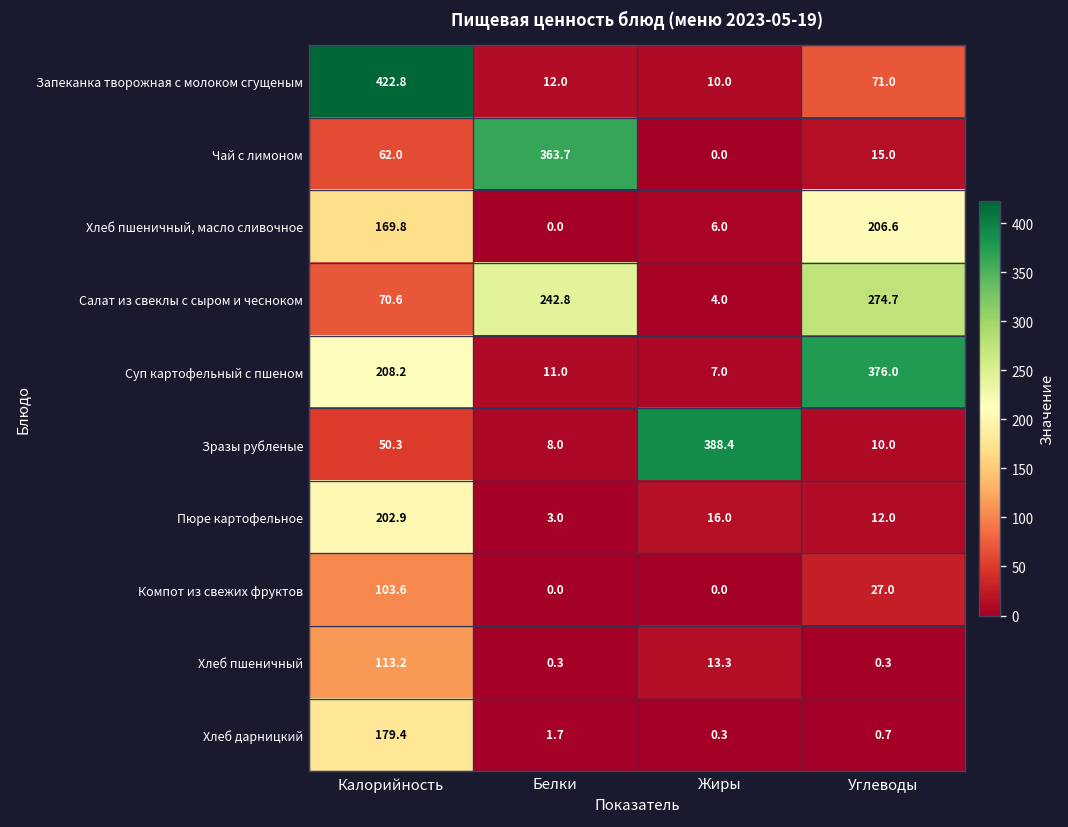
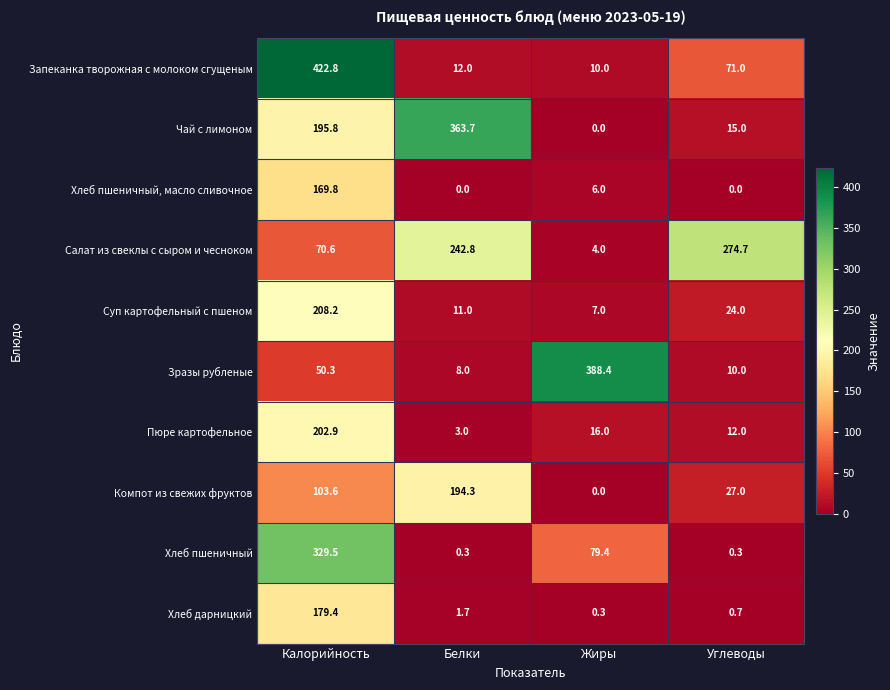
  {
    "Запеканка творожная с молоком сгущеным": {
      "Калорийность": 422.8,
      "Белки": 12.0,
      "Жиры": 10.0,
      "Углеводы": 71.0
    },
    "Чай с лимоном": {
-     "Калорийность": 62.0,
+     "Калорийность": 195.8,
      "Белки": 363.7,
      "Жиры": 0.0,
      "Углеводы": 15.0
    },
    "Хлеб пшеничный, масло сливочное": {
      "Калорийность": 169.8,
      "Белки": 0.0,
      "Жиры": 6.0,
-     "Углеводы": 206.6
+     "Углеводы": 0.0
    },
    "Салат из свеклы с сыром и чесноком": {
      "Калорийность": 70.6,
      "Белки": 242.8,
      "Жиры": 4.0,
      "Углеводы": 274.7
    },
    "Суп картофельный с пшеном": {
      "Калорийность": 208.2,
      "Белки": 11.0,
      "Жиры": 7.0,
-     "Углеводы": 376.0
+     "Углеводы": 24.0
    },
    "Зразы рубленые": {
      "Калорийность": 50.3,
      "Белки": 8.0,
      "Жиры": 388.4,
      "Углеводы": 10.0
    },
    "Пюре картофельное": {
      "Калорийность": 202.9,
      "Белки": 3.0,
      "Жиры": 16.0,
      "Углеводы": 12.0
    },
    "Компот из свежих фруктов": {
      "Калорийность": 103.6,
-     "Белки": 0.0,
+     "Белки": 194.3,
      "Жиры": 0.0,
      "Углеводы": 27.0
    },
    "Хлеб пшеничный": {
-     "Калорийность": 113.2,
+     "Калорийность": 329.5,
      "Белки": 0.3,
-     "Жиры": 13.3,
+     "Жиры": 79.4,
      "Углеводы": 0.3
    },
    "Хлеб дарницкий": {
      "Калорийность": 179.4,
      "Белки": 1.7,
      "Жиры": 0.3,
      "Углеводы": 0.7
    }
  }
